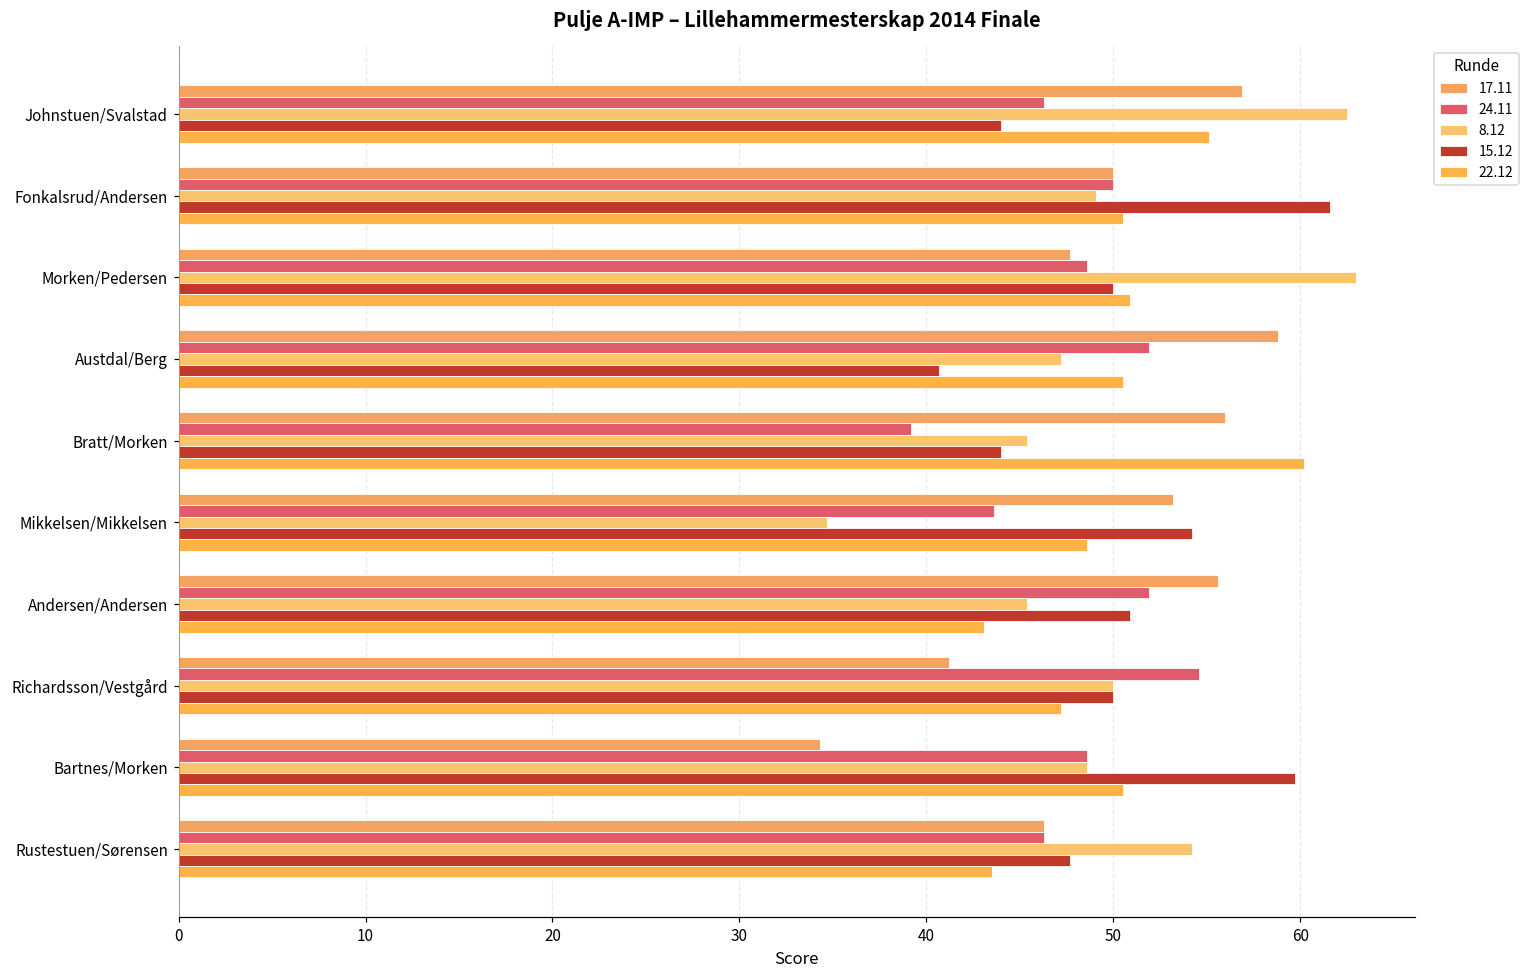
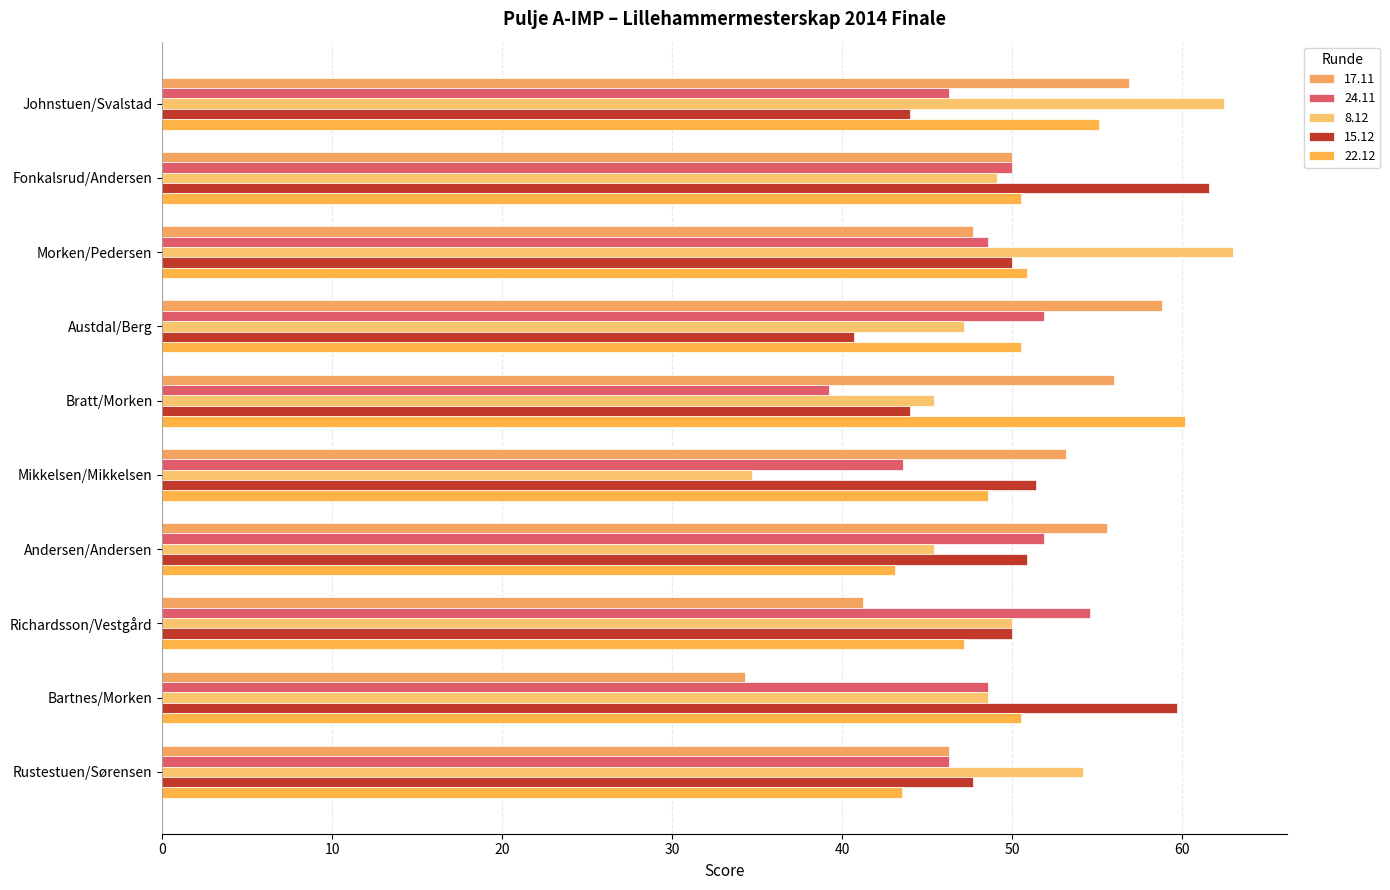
  {
    "24.11": {
      "Johnstuen/Svalstad": 46.3,
      "Fonkalsrud/Andersen": 50.0,
      "Morken/Pedersen": 48.6,
      "Austdal/Berg": 51.9,
      "Bratt/Morken": 39.2,
      "Mikkelsen/Mikkelsen": 43.6,
      "Andersen/Andersen": 51.9,
      "Richardsson/Vestgård": 54.6,
      "Bartnes/Morken": 48.6,
      "Rustestuen/Sørensen": 46.3
    },
    "15.12": {
      "Johnstuen/Svalstad": 44.0,
      "Fonkalsrud/Andersen": 61.6,
      "Morken/Pedersen": 50.0,
      "Austdal/Berg": 40.7,
      "Bratt/Morken": 44.0,
-     "Mikkelsen/Mikkelsen": 54.2,
+     "Mikkelsen/Mikkelsen": 51.4,
      "Andersen/Andersen": 50.9,
      "Richardsson/Vestgård": 50.0,
      "Bartnes/Morken": 59.7,
      "Rustestuen/Sørensen": 47.7
    }
  }
